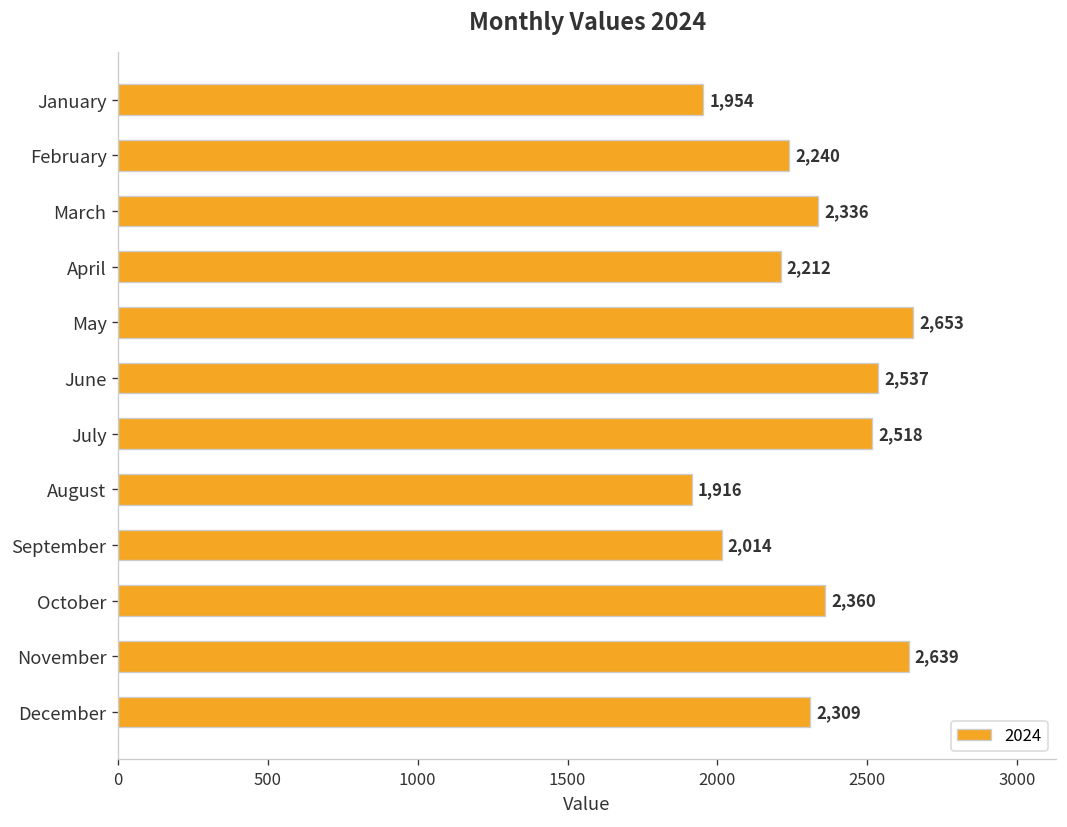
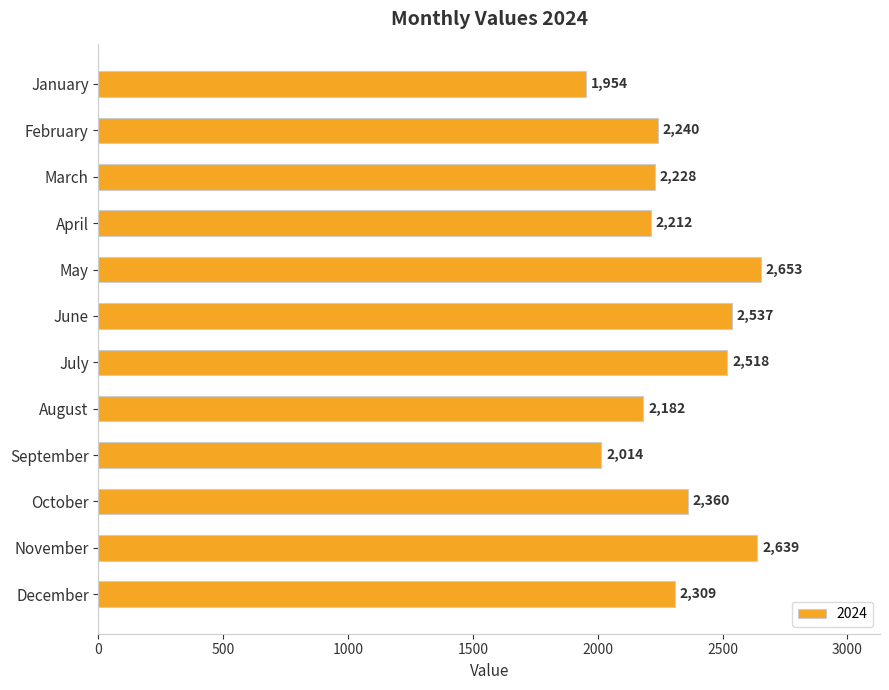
  {
    "January": "1,954",
    "February": "2,240",
-   "March": "2,336",
+   "March": "2,228",
    "April": "2,212",
    "May": "2,653",
    "June": "2,537",
    "July": "2,518",
-   "August": "1,916",
+   "August": "2,182",
    "September": "2,014",
    "October": "2,360",
    "November": "2,639",
    "December": "2,309"
  }
